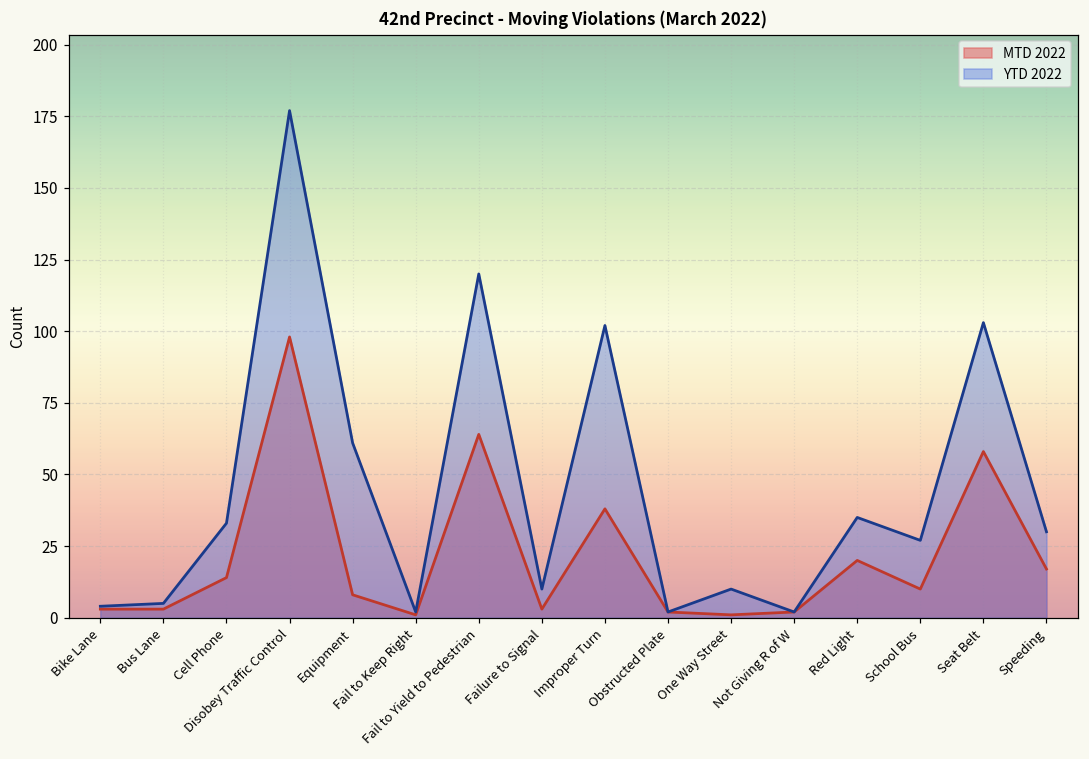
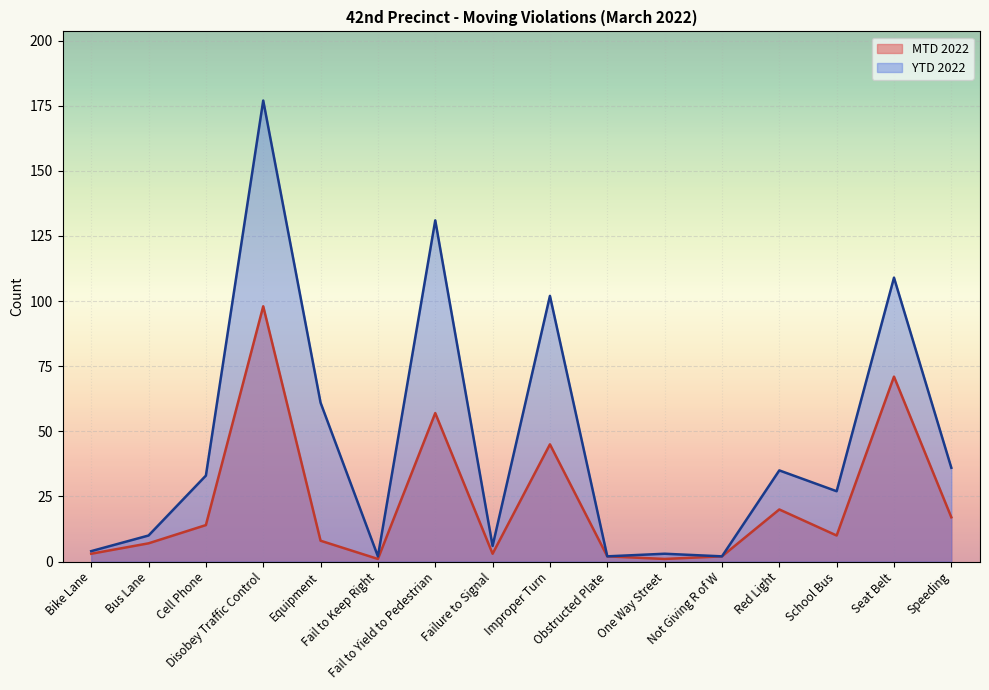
  {
    "MTD 2022": {
      "Bike Lane": 3,
-     "Bus Lane": 3,
+     "Bus Lane": 7,
      "Cell Phone": 14,
      "Disobey Traffic Control": 98,
      "Equipment": 8,
      "Fail to Keep Right": 1,
-     "Fail to Yield to Pedestrian": 64,
+     "Fail to Yield to Pedestrian": 57,
      "Failure to Signal": 3,
-     "Improper Turn": 38,
+     "Improper Turn": 45,
      "One Way Street": 1,
      "Red Light": 20,
      "School Bus": 10,
-     "Seat Belt": 58,
+     "Seat Belt": 71,
      "Speeding": 17
    },
    "YTD 2022": {
      "Bike Lane": 4,
-     "Bus Lane": 5,
+     "Bus Lane": 10,
      "Cell Phone": 33,
      "Disobey Traffic Control": 177,
      "Equipment": 61,
      "Fail to Keep Right": 2,
-     "Fail to Yield to Pedestrian": 120,
-     "Failure to Signal": 10,
+     "Fail to Yield to Pedestrian": 131,
+     "Failure to Signal": 6,
      "Improper Turn": 102,
-     "One Way Street": 10,
+     "One Way Street": 3,
      "Red Light": 35,
      "School Bus": 27,
-     "Seat Belt": 103,
-     "Speeding": 30
+     "Seat Belt": 109,
+     "Speeding": 36
    }
  }
